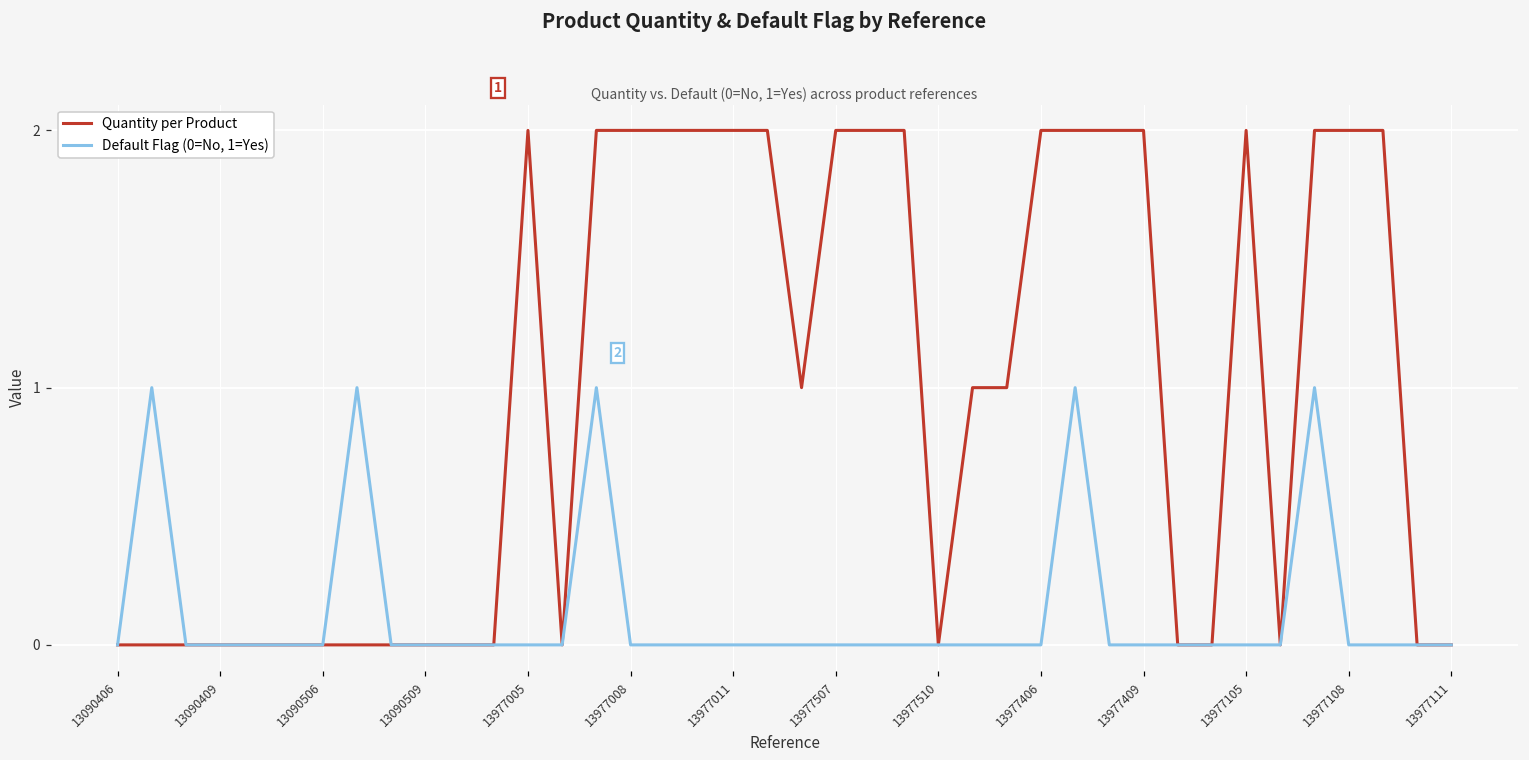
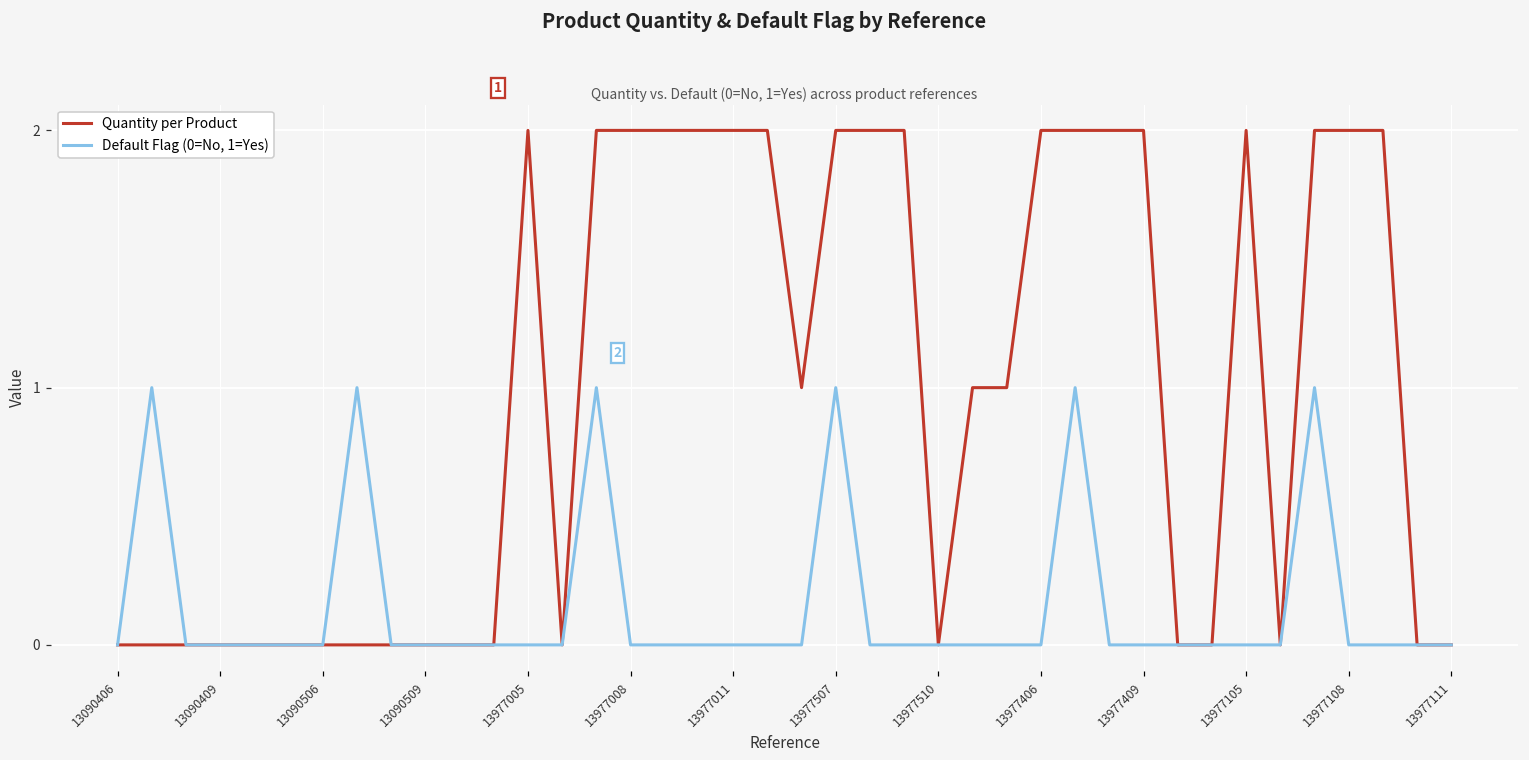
  {
    "Quantity per Product": {
      "13977005": 2,
      "13977008": 2,
      "13977011": 2,
      "13977507": 2,
      "13977406": 2,
      "13977409": 2,
      "13977105": 2,
      "13977108": 2
    },
    "Default Flag (0=No, 1=Yes)": {
      "13977005": 0,
      "13977008": 0,
      "13977011": 0,
-     "13977507": 0,
+     "13977507": 1,
      "13977406": 0,
      "13977409": 0,
      "13977105": 0,
      "13977108": 0
    }
  }
